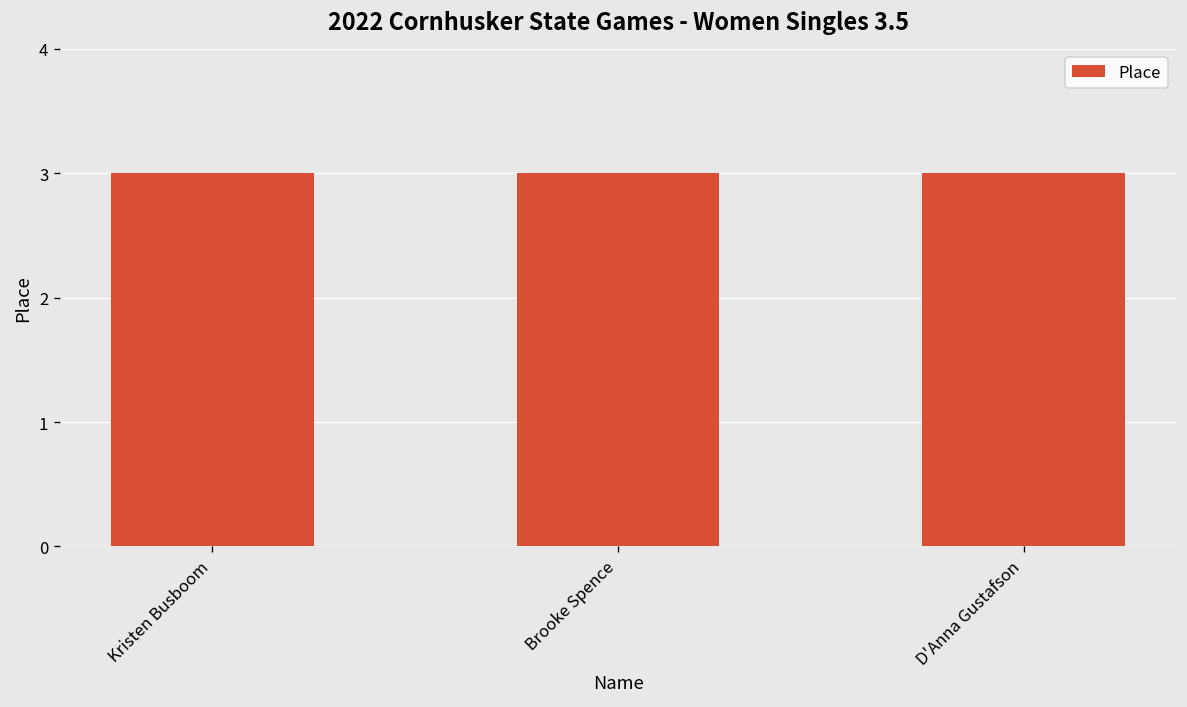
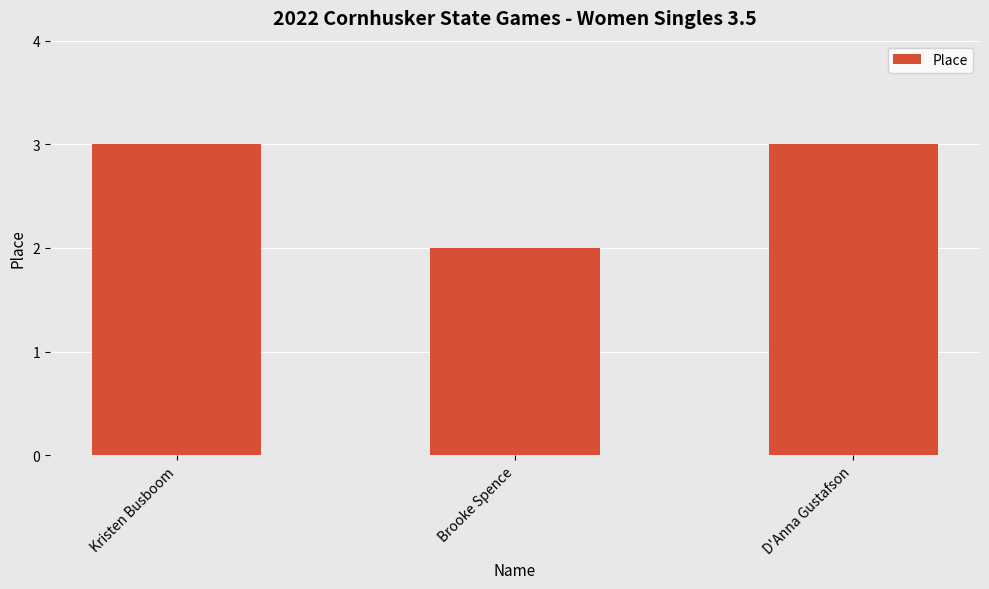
  {
    "Kristen Busboom": 3,
-   "Brooke Spence": 3,
+   "Brooke Spence": 2,
    "D'Anna Gustafson": 3
  }
